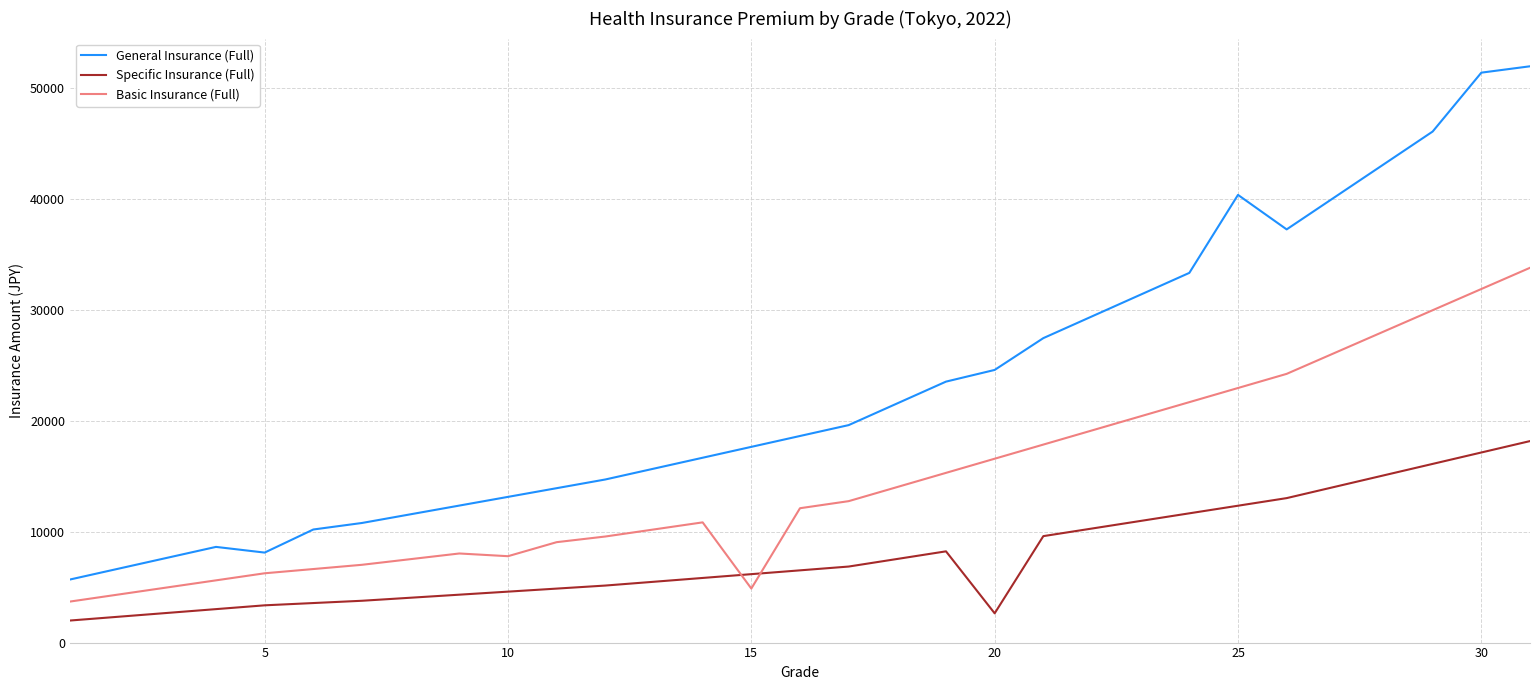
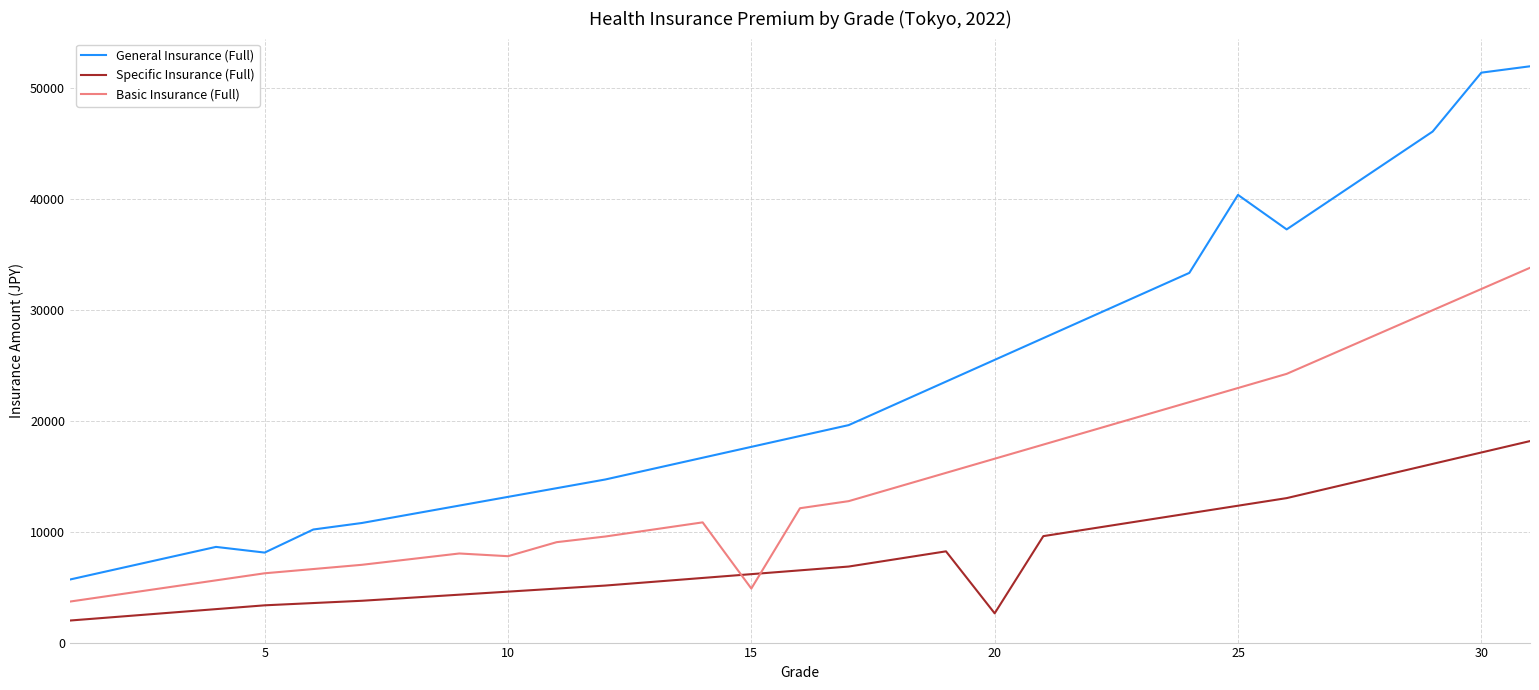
  {
    "General Insurance (Full)": {
      "5": 8100,
      "10": 13100,
      "15": 17700,
-     "20": 24600,
+     "20": 25500,
      "25": 40400,
      "30": 51400
    },
    "Specific Insurance (Full)": {
      "5": 3400,
      "10": 4600,
      "15": 6200,
      "20": 2600,
      "25": 12300,
      "30": 17200
    },
    "Basic Insurance (Full)": {
      "5": 6300,
      "10": 7800,
      "15": 4900,
      "20": 16600,
      "25": 23000,
      "30": 31900
    }
  }
